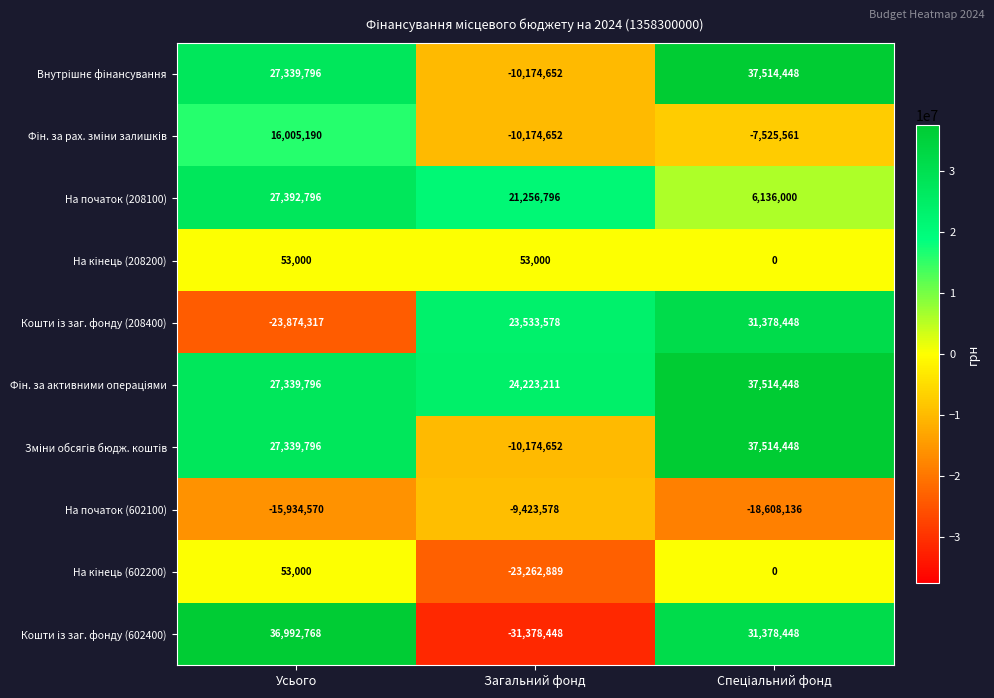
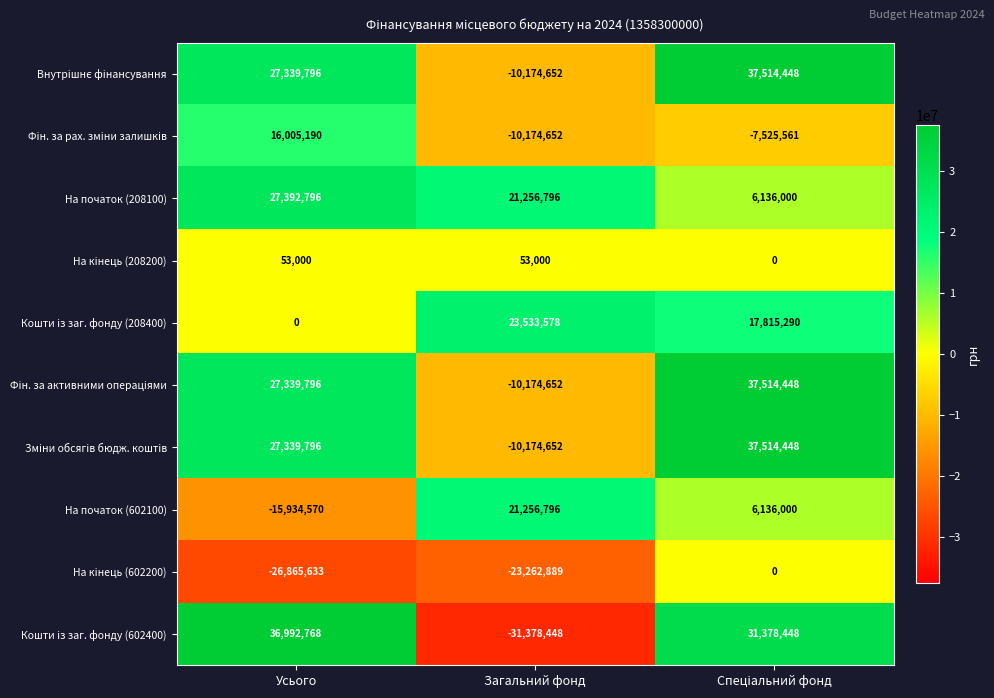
  {
    "Внутрішнє фінансування": {
      "Усього": "27,339,796",
      "Загальний фонд": "-10,174,652",
      "Спеціальний фонд": "37,514,448"
    },
    "Фін. за рах. зміни залишків": {
      "Усього": "16,005,190",
      "Загальний фонд": "-10,174,652",
      "Спеціальний фонд": "-7,525,561"
    },
    "На початок (208100)": {
      "Усього": "27,392,796",
      "Загальний фонд": "21,256,796",
      "Спеціальний фонд": "6,136,000"
    },
    "На кінець (208200)": {
      "Усього": "53,000",
      "Загальний фонд": "53,000",
      "Спеціальний фонд": "0"
    },
    "Кошти із заг. фонду (208400)": {
-     "Усього": "-23,874,317",
+     "Усього": "0",
      "Загальний фонд": "23,533,578",
-     "Спеціальний фонд": "31,378,448"
+     "Спеціальний фонд": "17,815,290"
    },
    "Фін. за активними операціями": {
      "Усього": "27,339,796",
-     "Загальний фонд": "24,223,211",
+     "Загальний фонд": "-10,174,652",
      "Спеціальний фонд": "37,514,448"
    },
    "Зміни обсягів бюдж. коштів": {
      "Усього": "27,339,796",
      "Загальний фонд": "-10,174,652",
      "Спеціальний фонд": "37,514,448"
    },
    "На початок (602100)": {
      "Усього": "-15,934,570",
-     "Загальний фонд": "-9,423,578",
-     "Спеціальний фонд": "-18,608,136"
+     "Загальний фонд": "21,256,796",
+     "Спеціальний фонд": "6,136,000"
    },
    "На кінець (602200)": {
-     "Усього": "53,000",
+     "Усього": "-26,865,633",
      "Загальний фонд": "-23,262,889",
      "Спеціальний фонд": "0"
    },
    "Кошти із заг. фонду (602400)": {
      "Усього": "36,992,768",
      "Загальний фонд": "-31,378,448",
      "Спеціальний фонд": "31,378,448"
    }
  }
